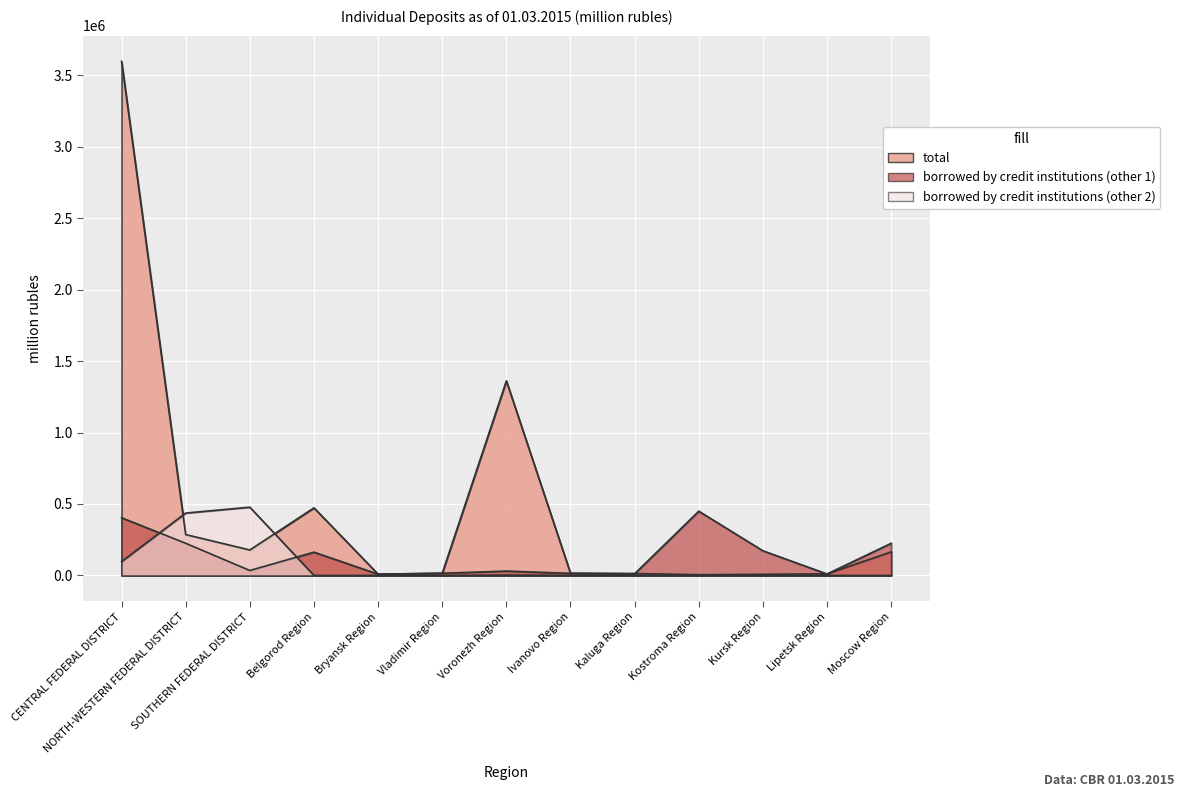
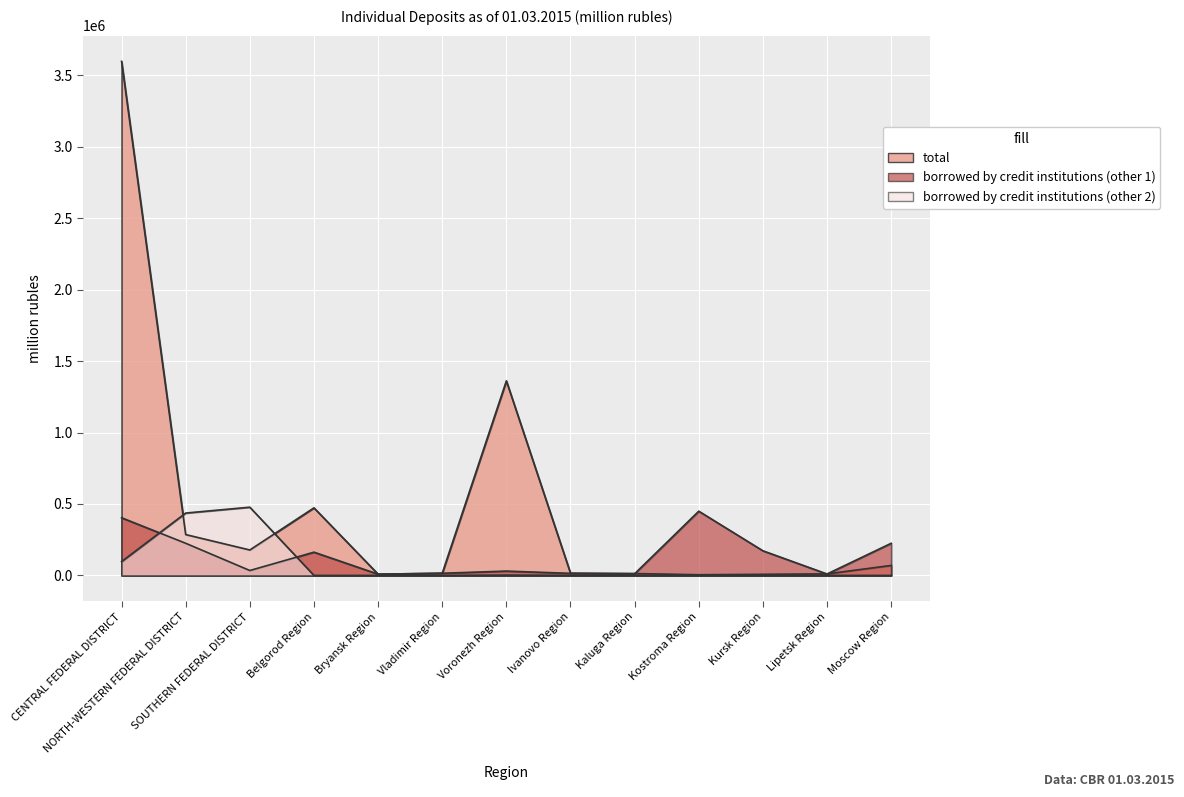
  {
    "total": {
      "CENTRAL FEDERAL DISTRICT": 3600000,
      "NORTH-WESTERN FEDERAL DISTRICT": 290000,
      "SOUTHERN FEDERAL DISTRICT": 180000,
      "Belgorod Region": 470000,
      "Voronezh Region": 1360000,
-     "Moscow Region": 160000
+     "Moscow Region": 70000
    },
    "borrowed by credit institutions (other 1)": {
      "CENTRAL FEDERAL DISTRICT": 400000,
      "NORTH-WESTERN FEDERAL DISTRICT": 220000,
      "SOUTHERN FEDERAL DISTRICT": 30000,
      "Belgorod Region": 160000,
      "Voronezh Region": 30000,
      "Kostroma Region": 450000,
      "Kursk Region": 170000,
      "Moscow Region": 220000
    },
    "borrowed by credit institutions (other 2)": {
      "CENTRAL FEDERAL DISTRICT": 100000,
      "NORTH-WESTERN FEDERAL DISTRICT": 440000,
      "SOUTHERN FEDERAL DISTRICT": 480000,
      "Belgorod Region": 0,
      "Voronezh Region": 0,
      "Moscow Region": 0
    }
  }
